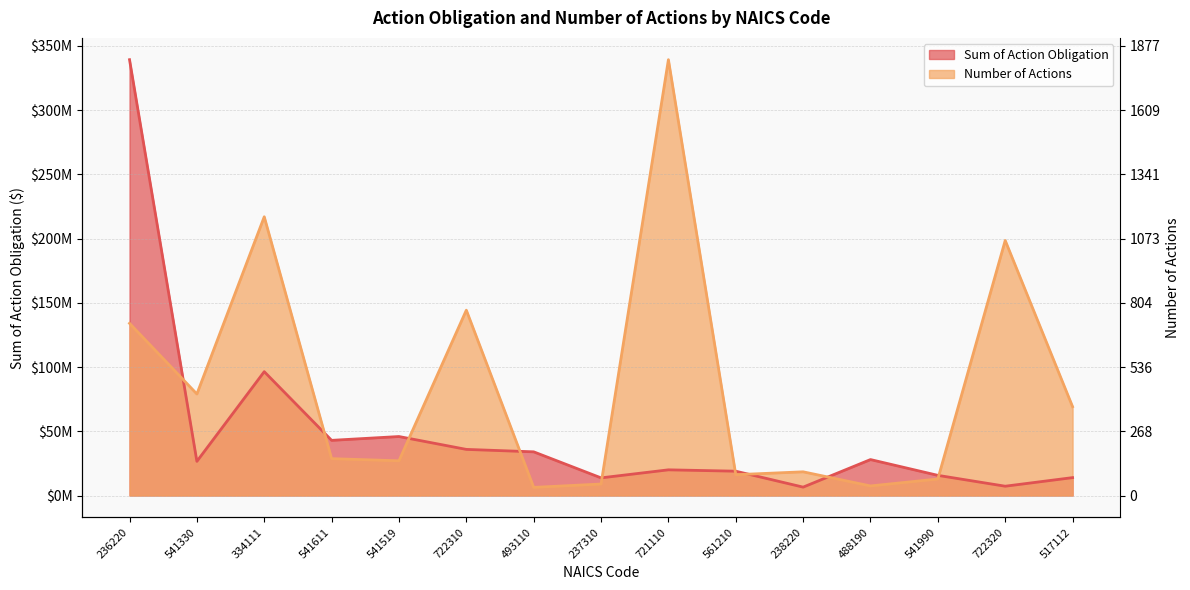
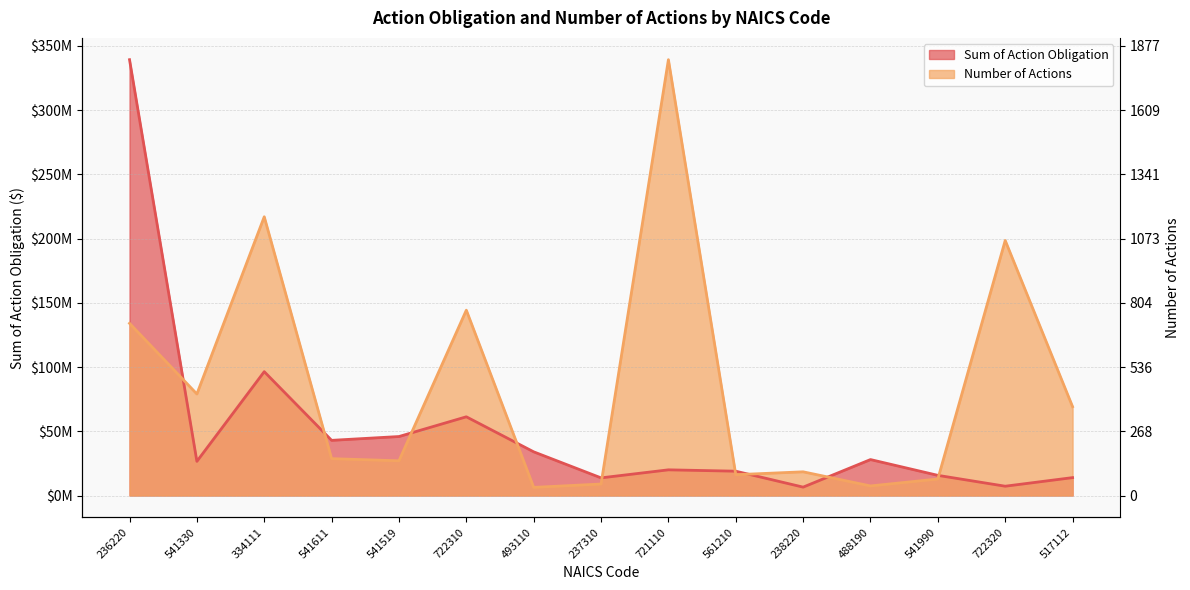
  {
    "Sum of Action Obligation": {
      "236220": "$339000000",
      "541330": "$27000000",
      "334111": "$96000000",
      "541611": "$43000000",
      "541519": "$46000000",
-     "722310": "$36000000",
+     "722310": "$61000000",
      "493110": "$34000000",
      "237310": "$14000000",
      "721110": "$20000000",
      "561210": "$19000000",
      "238220": "$7000000",
      "488190": "$28000000",
      "541990": "$16000000",
      "722320": "$7000000",
      "517112": "$14000000"
    }
  }
